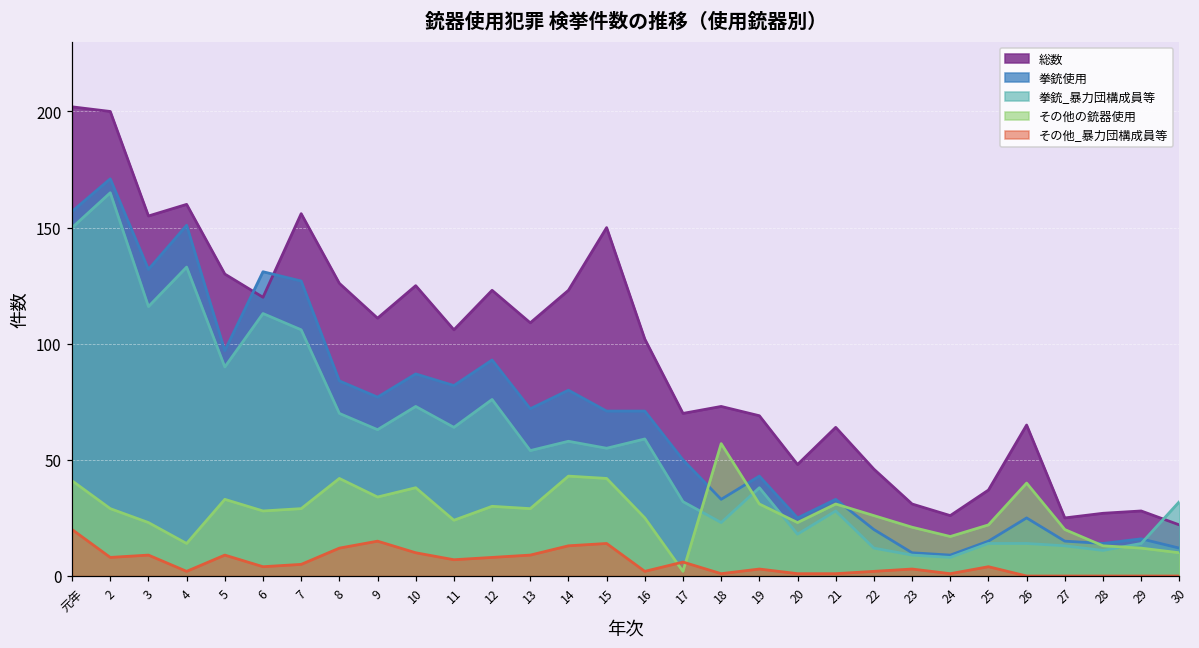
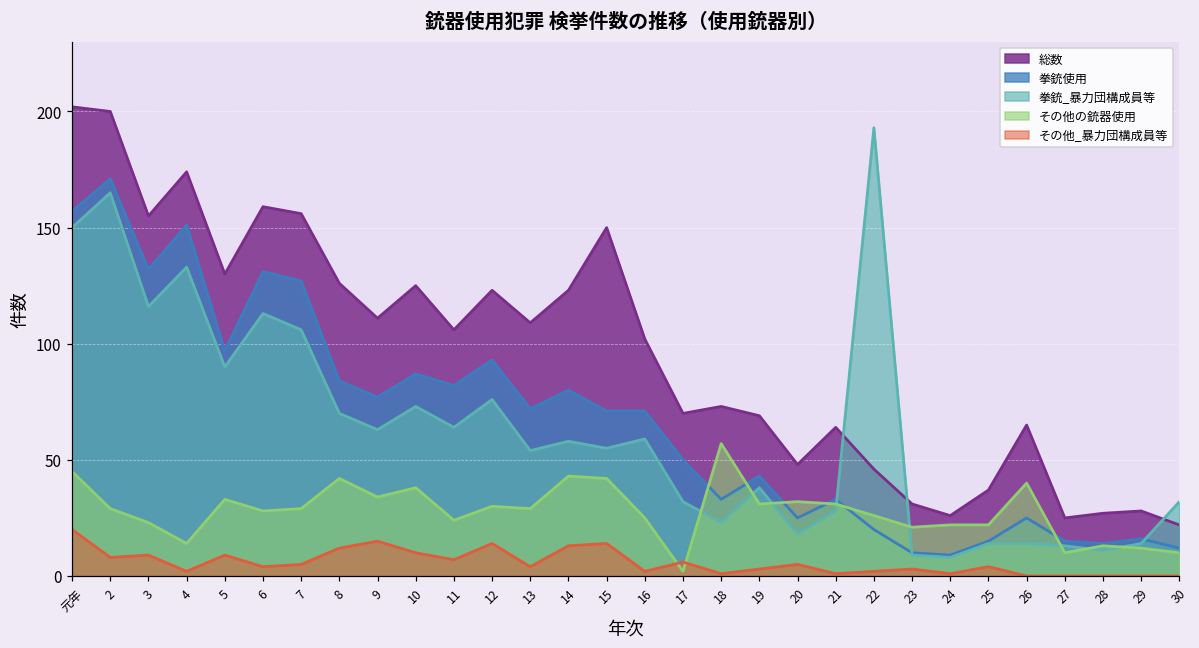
  {
    "総数": {
      "元年": 202,
      "2": 200,
      "3": 155,
-     "4": 160,
+     "4": 174,
      "5": 130,
-     "6": 120,
+     "6": 159,
      "7": 156,
      "8": 126,
      "9": 111,
      "10": 125,
      "11": 106,
      "12": 123,
      "13": 109,
      "14": 123,
      "15": 150,
      "16": 102,
      "17": 70,
      "18": 73,
      "19": 69,
      "20": 48,
      "21": 64,
      "22": 46,
      "23": 31,
      "24": 26,
      "25": 37,
      "26": 65,
      "27": 25,
      "28": 27,
      "29": 28,
      "30": 22
    },
    "拳銃使用": {
      "元年": 157,
      "2": 171,
      "3": 132,
      "4": 151,
      "5": 97,
      "6": 131,
      "7": 127,
      "8": 84,
      "9": 77,
      "10": 87,
      "11": 82,
      "12": 93,
      "13": 72,
      "14": 80,
      "15": 71,
      "16": 71,
      "17": 50,
      "18": 33,
      "19": 43,
      "20": 25,
      "21": 33,
      "22": 20,
      "26": 25,
      "27": 15,
      "29": 16,
      "30": 12
    },
    "拳銃_暴力団構成員等": {
      "元年": 150,
      "2": 165,
      "3": 116,
      "4": 133,
      "5": 90,
      "6": 113,
      "7": 106,
      "8": 70,
      "9": 63,
      "10": 73,
      "11": 64,
      "12": 76,
      "13": 54,
      "14": 58,
      "15": 55,
      "16": 59,
      "17": 32,
      "18": 23,
      "19": 38,
      "20": 18,
      "21": 28,
-     "22": 12,
+     "22": 193,
      "26": 14,
      "27": 13,
      "28": 11,
      "29": 14,
      "30": 32
    },
    "その他の銃器使用": {
-     "元年": 41,
+     "元年": 45,
      "2": 29,
      "3": 23,
      "4": 14,
      "5": 33,
      "6": 28,
      "7": 29,
      "8": 42,
      "9": 34,
      "10": 38,
      "11": 24,
      "12": 30,
      "13": 29,
      "14": 43,
      "15": 42,
      "16": 25,
      "17": 2,
      "18": 57,
      "19": 31,
-     "20": 23,
+     "20": 32,
      "21": 31,
      "22": 26,
      "23": 21,
-     "24": 17,
+     "24": 22,
      "25": 22,
      "26": 40,
-     "27": 20,
+     "27": 10,
      "29": 12,
      "30": 10
    },
    "その他_暴力団構成員等": {
      "元年": 20,
      "2": 8,
      "3": 9,
      "4": 2,
      "5": 9,
      "6": 4,
      "7": 5,
      "8": 12,
      "9": 15,
      "10": 10,
      "11": 7,
-     "12": 8,
-     "13": 9,
+     "12": 14,
+     "13": 4,
      "14": 13,
      "15": 14,
      "16": 2,
      "17": 6,
      "18": 1,
      "19": 3,
-     "20": 1,
+     "20": 5,
      "21": 1,
      "22": 2,
      "23": 3,
      "24": 1,
      "25": 4,
      "26": 0,
      "27": 0,
      "28": 0,
      "29": 0,
      "30": 0
    }
  }
